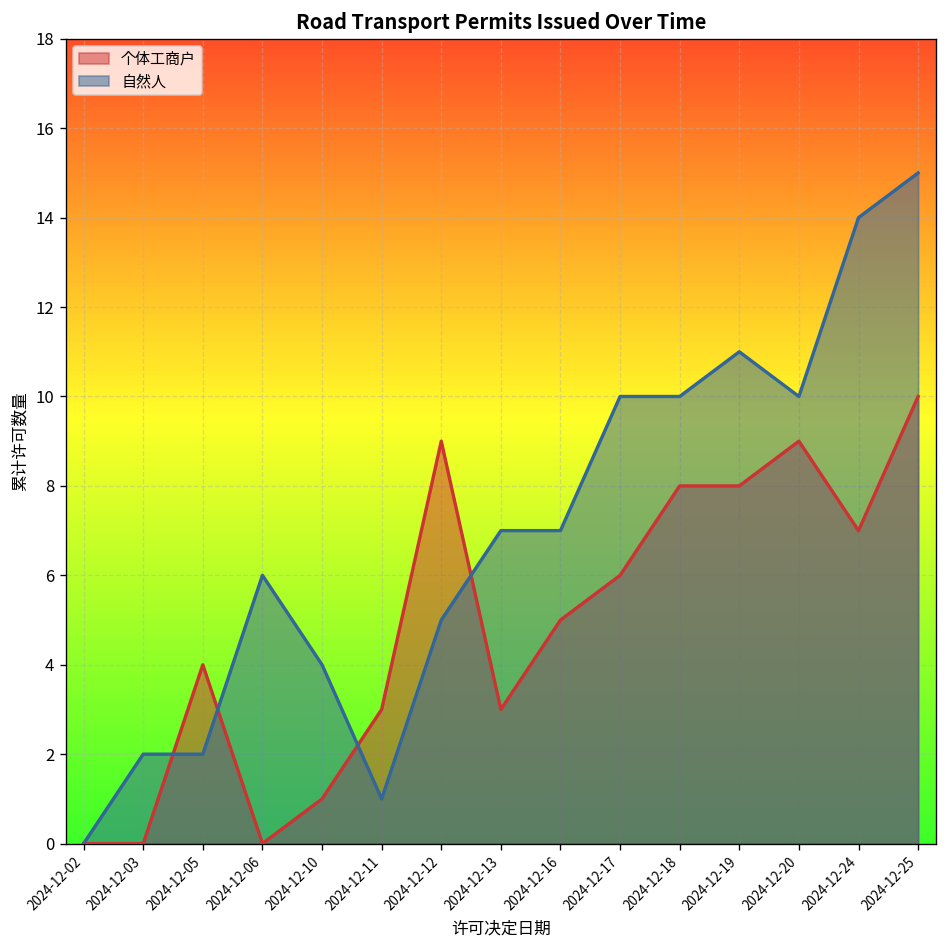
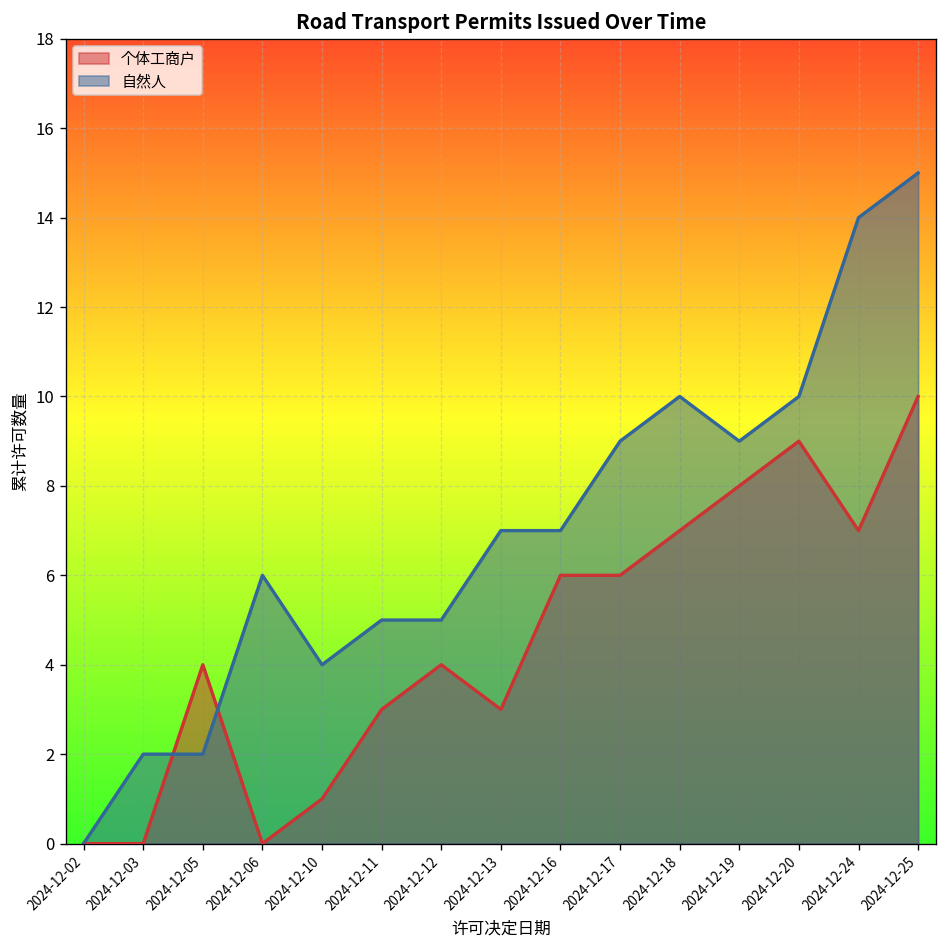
  {
    "个体工商户": {
      "2024-12-03": 0,
      "2024-12-05": 4,
      "2024-12-06": 0,
      "2024-12-10": 1,
      "2024-12-11": 3,
-     "2024-12-12": 9,
+     "2024-12-12": 4,
      "2024-12-13": 3,
-     "2024-12-16": 5,
+     "2024-12-16": 6,
      "2024-12-17": 6,
-     "2024-12-18": 8,
+     "2024-12-18": 7,
      "2024-12-19": 8,
      "2024-12-20": 9,
      "2024-12-24": 7,
      "2024-12-25": 10
    },
    "自然人": {
      "2024-12-03": 2,
      "2024-12-05": 2,
      "2024-12-06": 6,
      "2024-12-10": 4,
-     "2024-12-11": 1,
+     "2024-12-11": 5,
      "2024-12-12": 5,
      "2024-12-13": 7,
      "2024-12-16": 7,
-     "2024-12-17": 10,
+     "2024-12-17": 9,
      "2024-12-18": 10,
-     "2024-12-19": 11,
+     "2024-12-19": 9,
      "2024-12-20": 10,
      "2024-12-24": 14,
      "2024-12-25": 15
    }
  }
